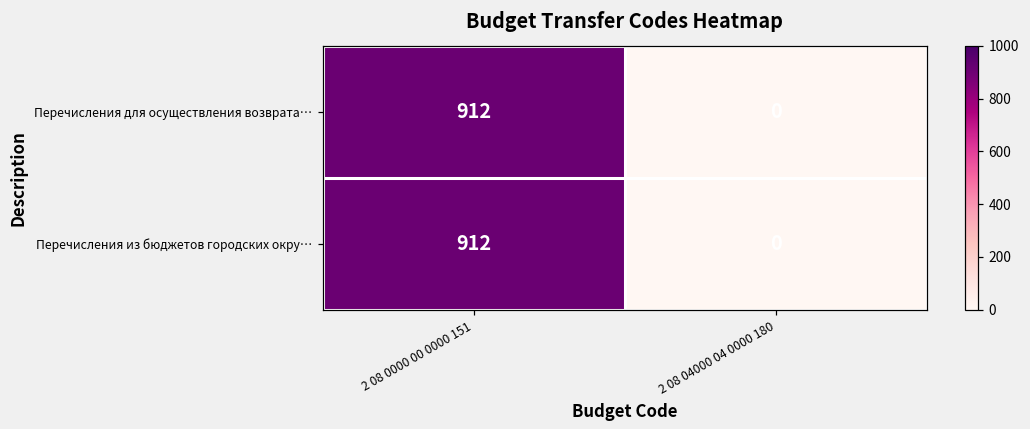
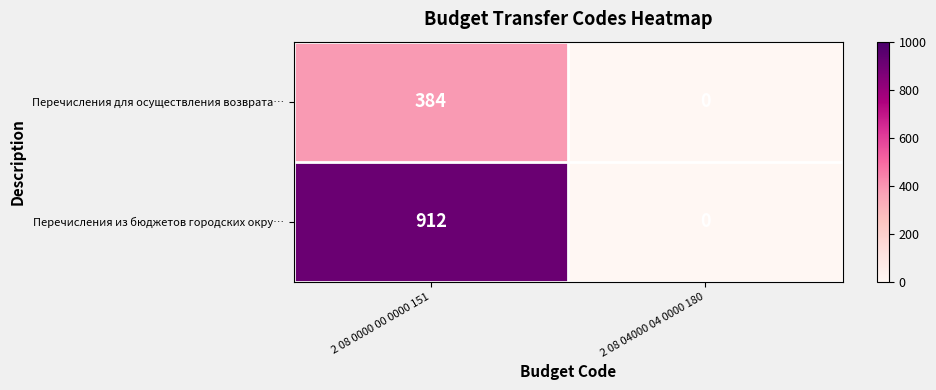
  {
    "Перечисления для осуществления возврата…": {
-     "2 08 0000 00 0000 151": 912
+     "2 08 0000 00 0000 151": 384
    },
    "Перечисления из бюджетов городских окру…": {
      "2 08 0000 00 0000 151": 912
    }
  }
